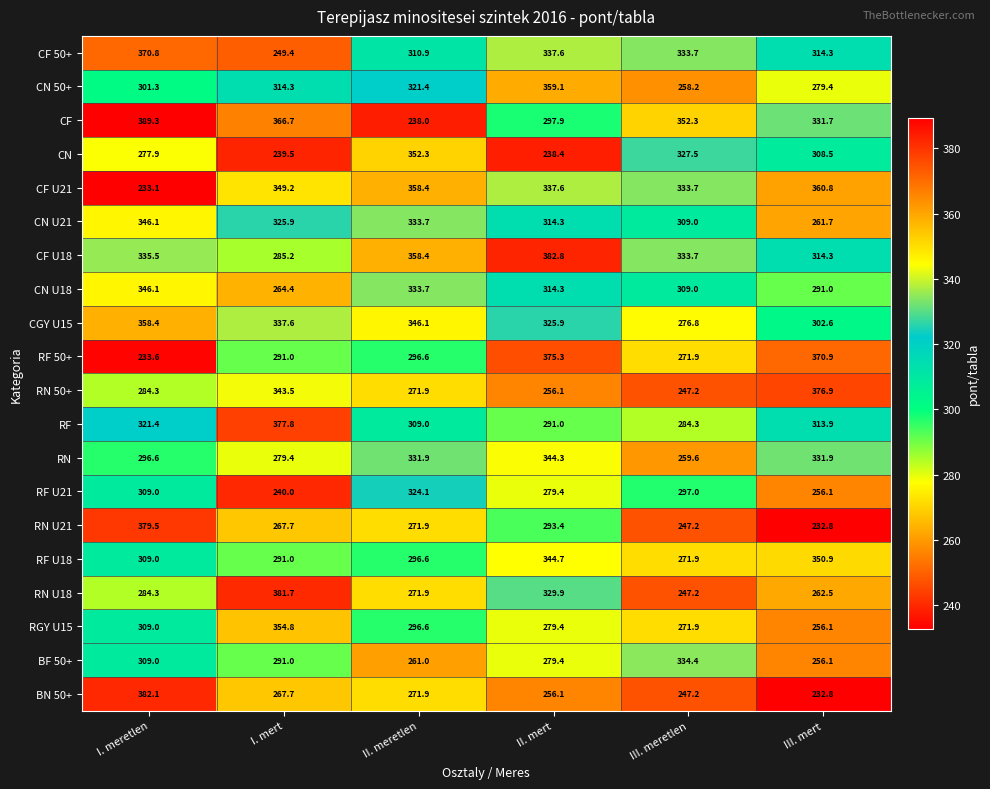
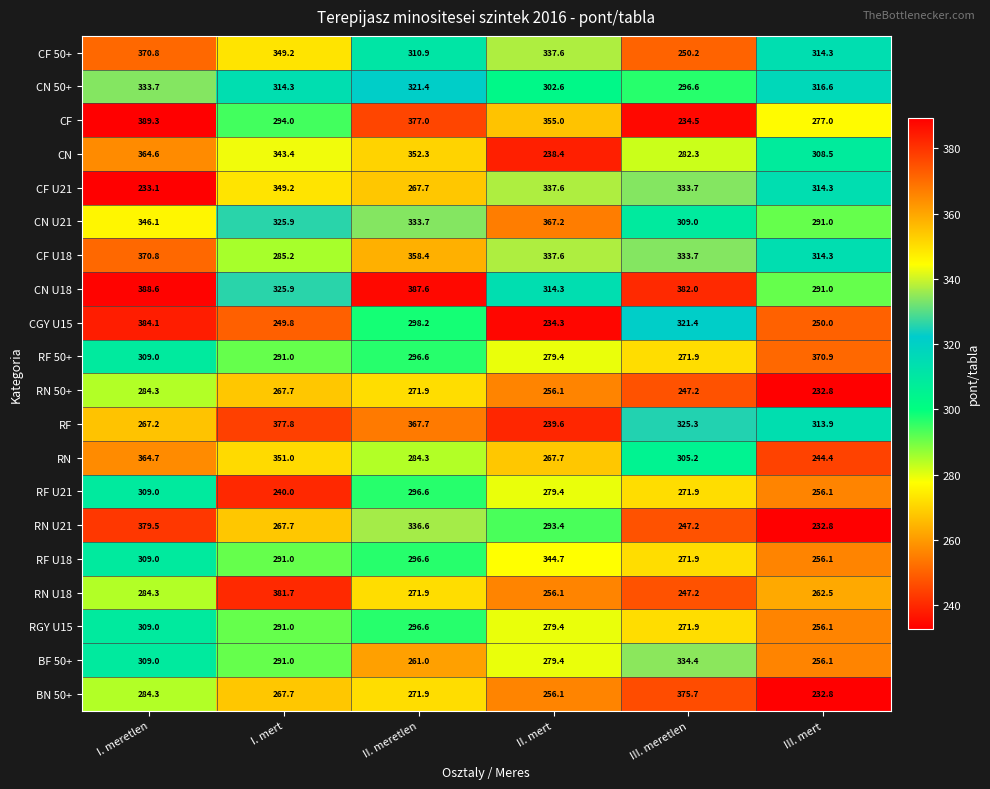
  {
    "CF 50+": {
      "I. meretlen": 370.8,
-     "I. mert": 249.4,
+     "I. mert": 349.2,
      "II. meretlen": 310.9,
      "II. mert": 337.6,
-     "III. meretlen": 333.7,
+     "III. meretlen": 250.2,
      "III. mert": 314.3
    },
    "CN 50+": {
-     "I. meretlen": 301.3,
+     "I. meretlen": 333.7,
      "I. mert": 314.3,
      "II. meretlen": 321.4,
-     "II. mert": 359.1,
-     "III. meretlen": 258.2,
-     "III. mert": 279.4
+     "II. mert": 302.6,
+     "III. meretlen": 296.6,
+     "III. mert": 316.6
    },
    "CF": {
      "I. meretlen": 389.3,
-     "I. mert": 366.7,
-     "II. meretlen": 238.0,
-     "II. mert": 297.9,
-     "III. meretlen": 352.3,
-     "III. mert": 331.7
+     "I. mert": 294.0,
+     "II. meretlen": 377.0,
+     "II. mert": 355.0,
+     "III. meretlen": 234.5,
+     "III. mert": 277.0
    },
    "CN": {
-     "I. meretlen": 277.9,
-     "I. mert": 239.5,
+     "I. meretlen": 364.6,
+     "I. mert": 343.4,
      "II. meretlen": 352.3,
      "II. mert": 238.4,
-     "III. meretlen": 327.5,
+     "III. meretlen": 282.3,
      "III. mert": 308.5
    },
    "CF U21": {
      "I. meretlen": 233.1,
      "I. mert": 349.2,
-     "II. meretlen": 358.4,
+     "II. meretlen": 267.7,
      "II. mert": 337.6,
      "III. meretlen": 333.7,
-     "III. mert": 360.8
+     "III. mert": 314.3
    },
    "CN U21": {
      "I. meretlen": 346.1,
      "I. mert": 325.9,
      "II. meretlen": 333.7,
-     "II. mert": 314.3,
+     "II. mert": 367.2,
      "III. meretlen": 309.0,
-     "III. mert": 261.7
+     "III. mert": 291.0
    },
    "CF U18": {
-     "I. meretlen": 335.5,
+     "I. meretlen": 370.8,
      "I. mert": 285.2,
      "II. meretlen": 358.4,
-     "II. mert": 382.8,
+     "II. mert": 337.6,
      "III. meretlen": 333.7,
      "III. mert": 314.3
    },
    "CN U18": {
-     "I. meretlen": 346.1,
-     "I. mert": 264.4,
-     "II. meretlen": 333.7,
+     "I. meretlen": 388.6,
+     "I. mert": 325.9,
+     "II. meretlen": 387.6,
      "II. mert": 314.3,
-     "III. meretlen": 309.0,
+     "III. meretlen": 382.0,
      "III. mert": 291.0
    },
    "CGY U15": {
-     "I. meretlen": 358.4,
-     "I. mert": 337.6,
-     "II. meretlen": 346.1,
-     "II. mert": 325.9,
-     "III. meretlen": 276.8,
-     "III. mert": 302.6
+     "I. meretlen": 384.1,
+     "I. mert": 249.8,
+     "II. meretlen": 298.2,
+     "II. mert": 234.3,
+     "III. meretlen": 321.4,
+     "III. mert": 250.0
    },
    "RF 50+": {
-     "I. meretlen": 233.6,
+     "I. meretlen": 309.0,
      "I. mert": 291.0,
      "II. meretlen": 296.6,
-     "II. mert": 375.3,
+     "II. mert": 279.4,
      "III. meretlen": 271.9,
      "III. mert": 370.9
    },
    "RN 50+": {
      "I. meretlen": 284.3,
-     "I. mert": 343.5,
+     "I. mert": 267.7,
      "II. meretlen": 271.9,
      "II. mert": 256.1,
      "III. meretlen": 247.2,
-     "III. mert": 376.9
+     "III. mert": 232.8
    },
    "RF": {
-     "I. meretlen": 321.4,
+     "I. meretlen": 267.2,
      "I. mert": 377.8,
-     "II. meretlen": 309.0,
-     "II. mert": 291.0,
-     "III. meretlen": 284.3,
+     "II. meretlen": 367.7,
+     "II. mert": 239.6,
+     "III. meretlen": 325.3,
      "III. mert": 313.9
    },
    "RN": {
-     "I. meretlen": 296.6,
-     "I. mert": 279.4,
-     "II. meretlen": 331.9,
-     "II. mert": 344.3,
-     "III. meretlen": 259.6,
-     "III. mert": 331.9
+     "I. meretlen": 364.7,
+     "I. mert": 351.0,
+     "II. meretlen": 284.3,
+     "II. mert": 267.7,
+     "III. meretlen": 305.2,
+     "III. mert": 244.4
    },
    "RF U21": {
      "I. meretlen": 309.0,
      "I. mert": 240.0,
-     "II. meretlen": 324.1,
+     "II. meretlen": 296.6,
      "II. mert": 279.4,
-     "III. meretlen": 297.0,
+     "III. meretlen": 271.9,
      "III. mert": 256.1
    },
    "RN U21": {
      "I. meretlen": 379.5,
      "I. mert": 267.7,
-     "II. meretlen": 271.9,
+     "II. meretlen": 336.6,
      "II. mert": 293.4,
      "III. meretlen": 247.2,
      "III. mert": 232.8
    },
    "RF U18": {
      "I. meretlen": 309.0,
      "I. mert": 291.0,
      "II. meretlen": 296.6,
      "II. mert": 344.7,
      "III. meretlen": 271.9,
-     "III. mert": 350.9
+     "III. mert": 256.1
    },
    "RN U18": {
      "I. meretlen": 284.3,
      "I. mert": 381.7,
      "II. meretlen": 271.9,
-     "II. mert": 329.9,
+     "II. mert": 256.1,
      "III. meretlen": 247.2,
      "III. mert": 262.5
    },
    "RGY U15": {
      "I. meretlen": 309.0,
-     "I. mert": 354.8,
+     "I. mert": 291.0,
      "II. meretlen": 296.6,
      "II. mert": 279.4,
      "III. meretlen": 271.9,
      "III. mert": 256.1
    },
    "BF 50+": {
      "I. meretlen": 309.0,
      "I. mert": 291.0,
      "II. meretlen": 261.0,
      "II. mert": 279.4,
      "III. meretlen": 334.4,
      "III. mert": 256.1
    },
    "BN 50+": {
-     "I. meretlen": 382.1,
+     "I. meretlen": 284.3,
      "I. mert": 267.7,
      "II. meretlen": 271.9,
      "II. mert": 256.1,
-     "III. meretlen": 247.2,
+     "III. meretlen": 375.7,
      "III. mert": 232.8
    }
  }
